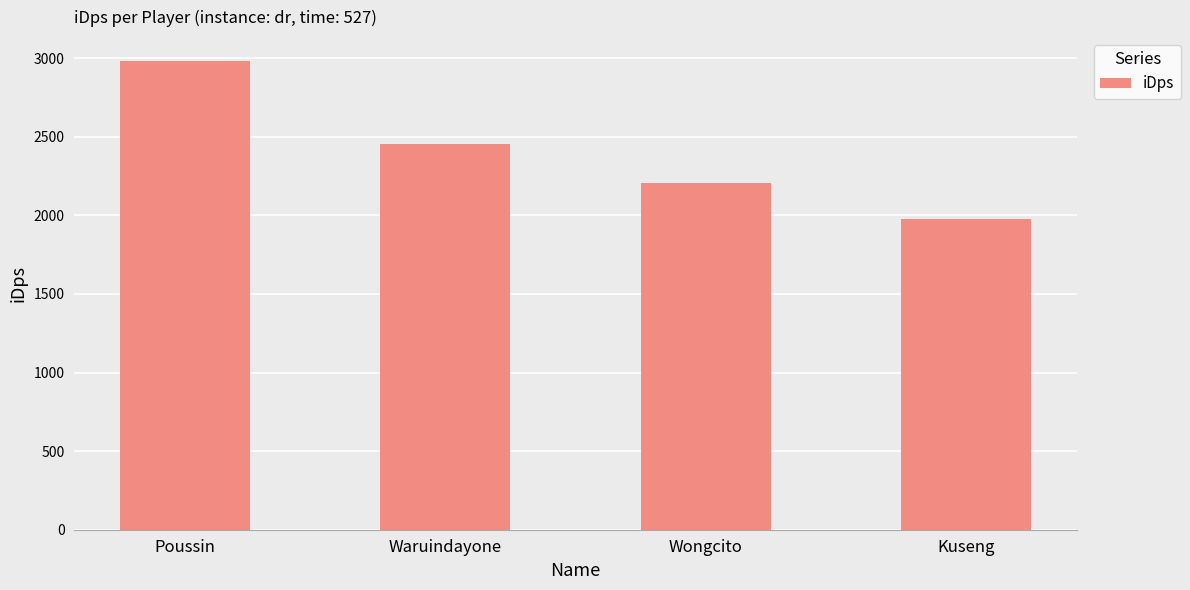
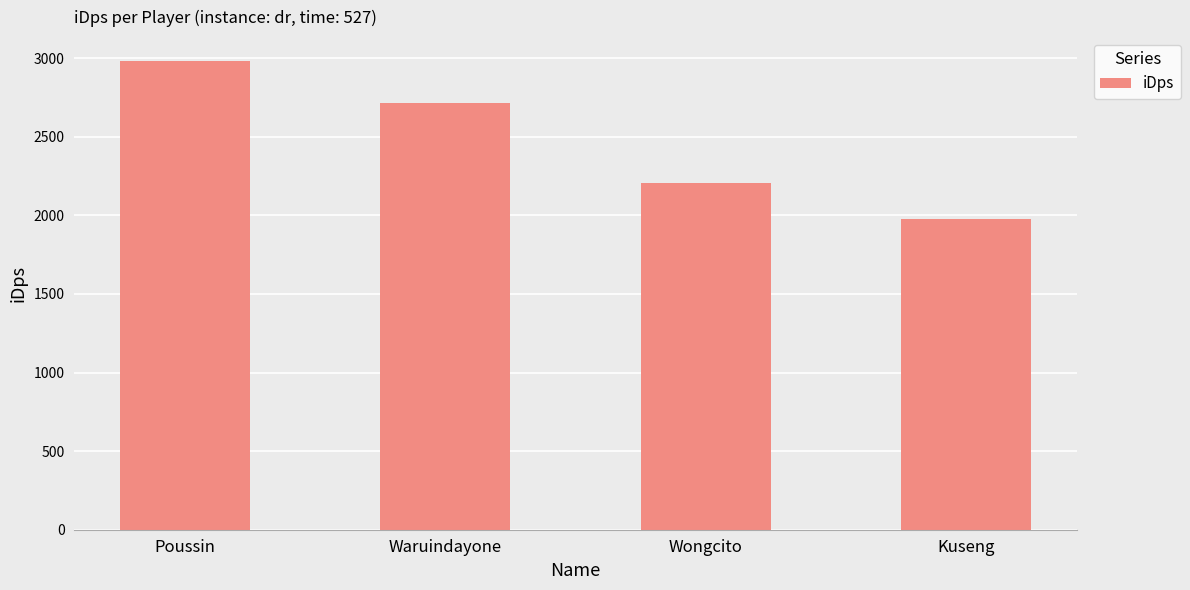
  {
    "Poussin": 2980,
-   "Waruindayone": 2460,
+   "Waruindayone": 2710,
    "Wongcito": 2200,
    "Kuseng": 1980
  }
